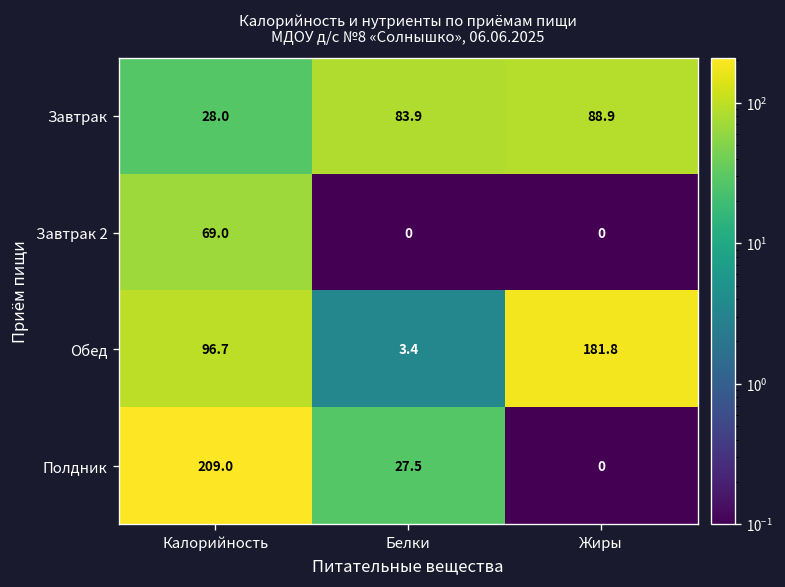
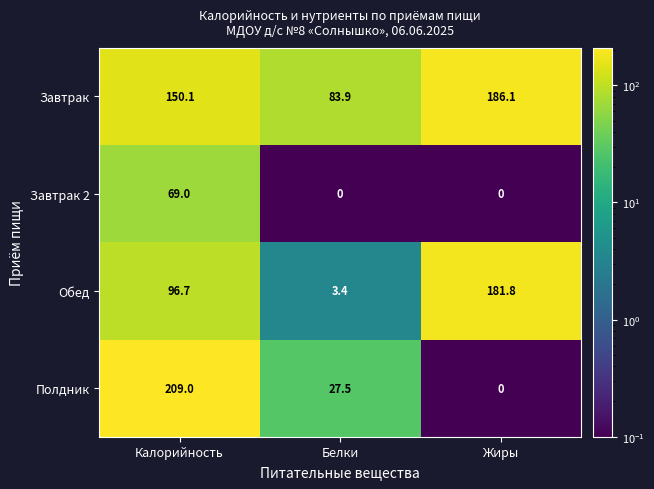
  {
    "Завтрак": {
-     "Калорийность": 28.0,
+     "Калорийность": 150.1,
      "Белки": 83.9,
-     "Жиры": 88.9
+     "Жиры": 186.1
    },
    "Завтрак 2": {
      "Калорийность": 69.0,
      "Белки": 0,
      "Жиры": 0
    },
    "Обед": {
      "Калорийность": 96.7,
      "Белки": 3.4,
      "Жиры": 181.8
    },
    "Полдник": {
      "Калорийность": 209.0,
      "Белки": 27.5,
      "Жиры": 0
    }
  }
